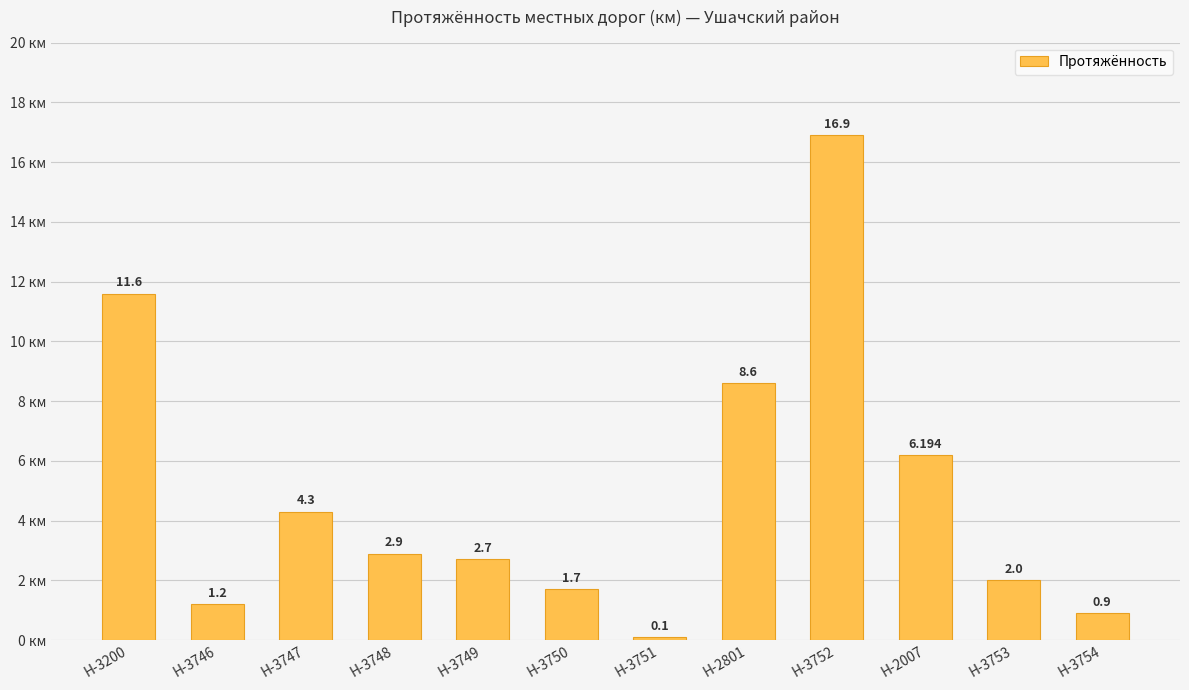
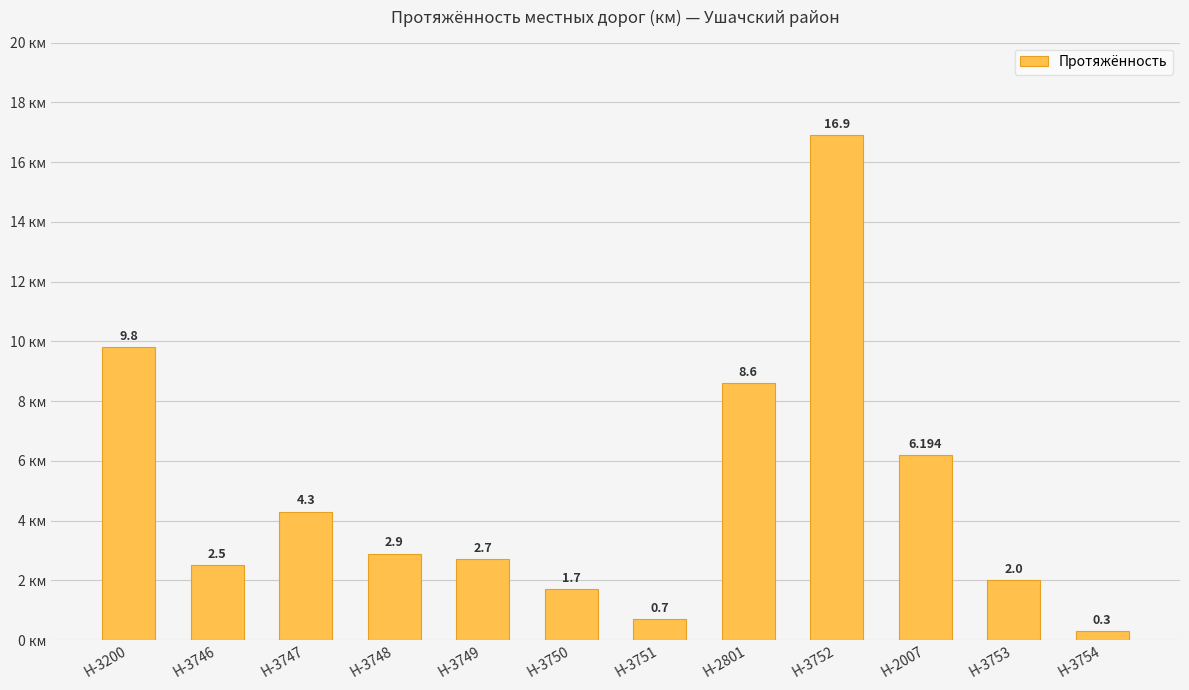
  {
-   "Н-3200": 11.6,
-   "Н-3746": 1.2,
+   "Н-3200": 9.8,
+   "Н-3746": 2.5,
    "Н-3747": 4.3,
    "Н-3748": 2.9,
    "Н-3749": 2.7,
    "Н-3750": 1.7,
-   "Н-3751": 0.1,
+   "Н-3751": 0.7,
    "Н-2801": 8.6,
    "Н-3752": 16.9,
    "Н-2007": 6.194,
    "Н-3753": 2.0,
-   "Н-3754": 0.9
+   "Н-3754": 0.3
  }
